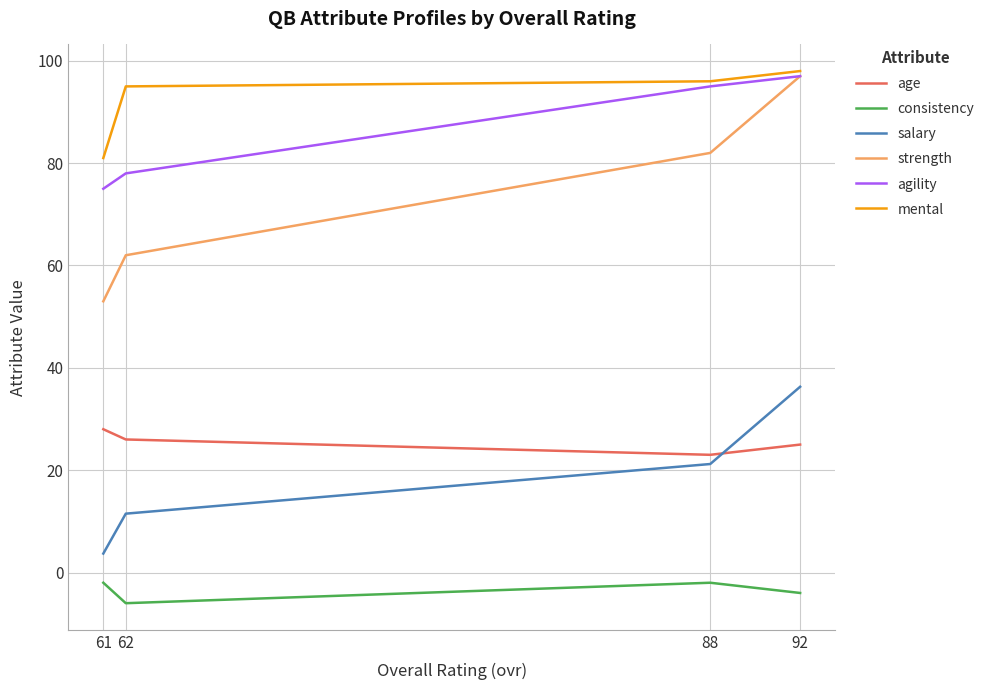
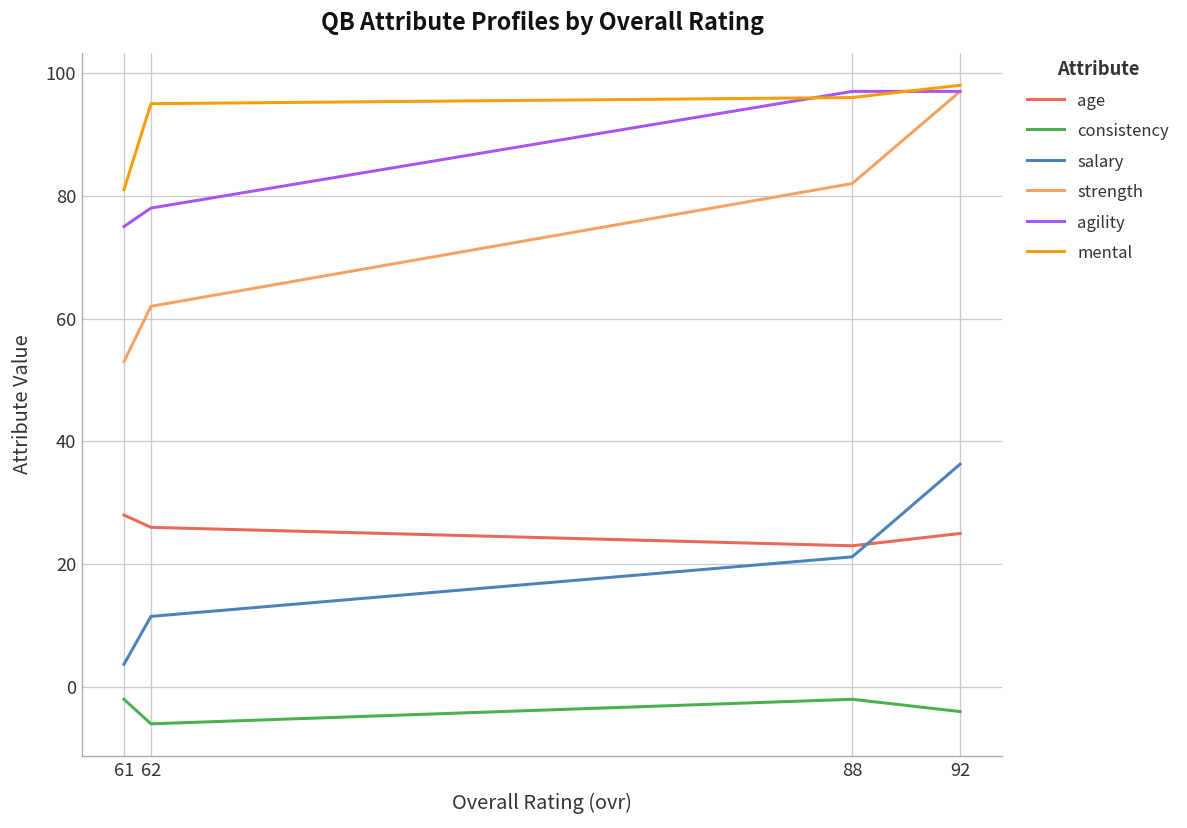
  {
    "consistency": {
      "61": -2,
      "62": -6,
      "88": -2,
      "92": -4
    },
    "salary": {
      "61": 4,
      "62": 12,
      "88": 21,
      "92": 36
    },
    "agility": {
      "61": 75,
      "62": 78,
-     "88": 95
+     "88": 97
    },
    "mental": {
      "61": 81,
      "62": 95,
      "88": 96,
      "92": 98
    }
  }
